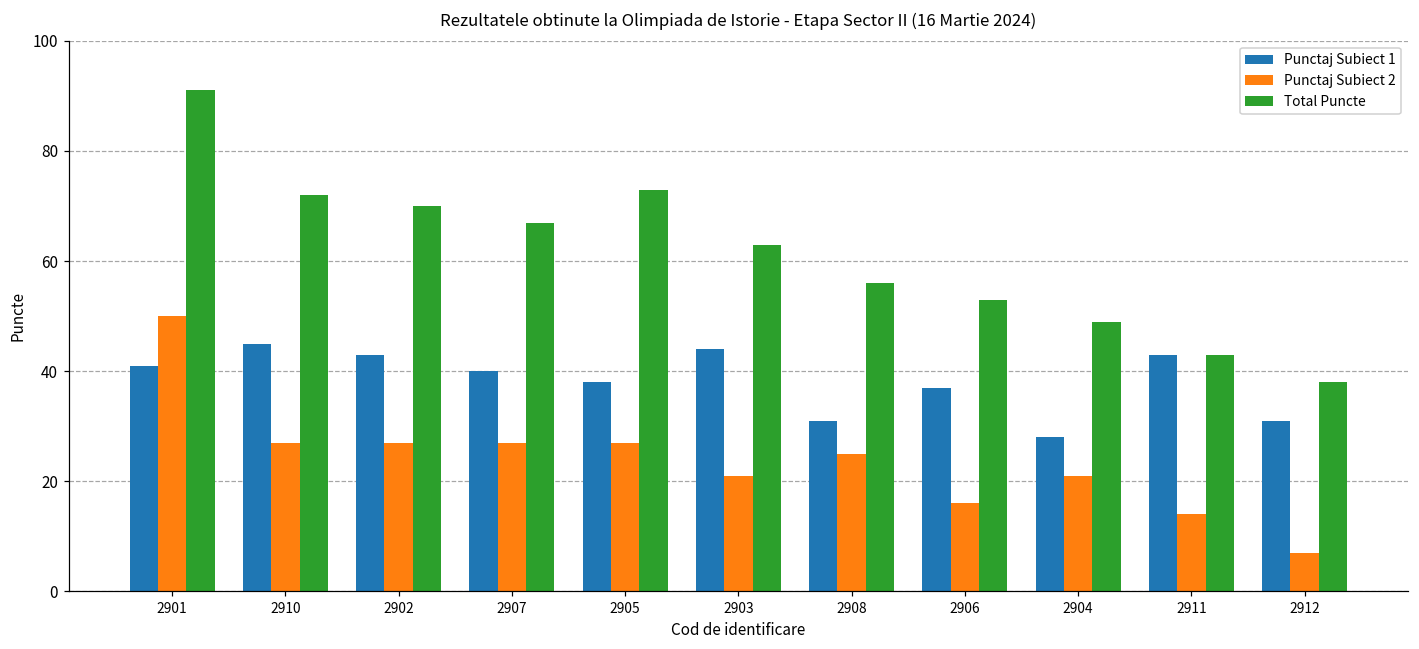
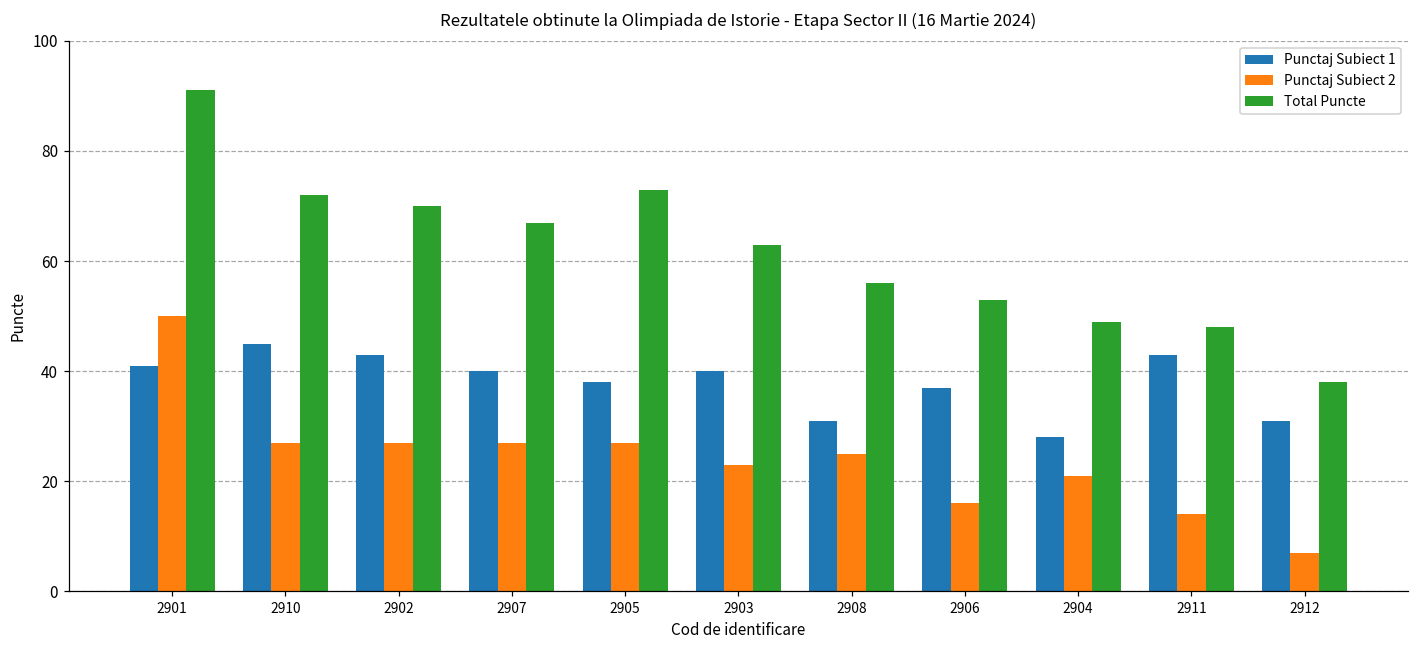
  {
    "Punctaj Subiect 1": {
      "2901": 41,
      "2910": 45,
      "2902": 43,
      "2907": 40,
      "2905": 38,
-     "2903": 44,
+     "2903": 40,
      "2908": 31,
      "2906": 37,
      "2904": 28,
      "2911": 43,
      "2912": 31
    },
    "Punctaj Subiect 2": {
      "2901": 50,
      "2910": 27,
      "2902": 27,
      "2907": 27,
      "2905": 27,
-     "2903": 21,
+     "2903": 23,
      "2908": 25,
      "2906": 16,
      "2904": 21,
      "2911": 14,
      "2912": 7
    },
    "Total Puncte": {
      "2901": 91,
      "2910": 72,
      "2902": 70,
      "2907": 67,
      "2905": 73,
      "2903": 63,
      "2908": 56,
      "2906": 53,
      "2904": 49,
-     "2911": 43,
+     "2911": 48,
      "2912": 38
    }
  }
